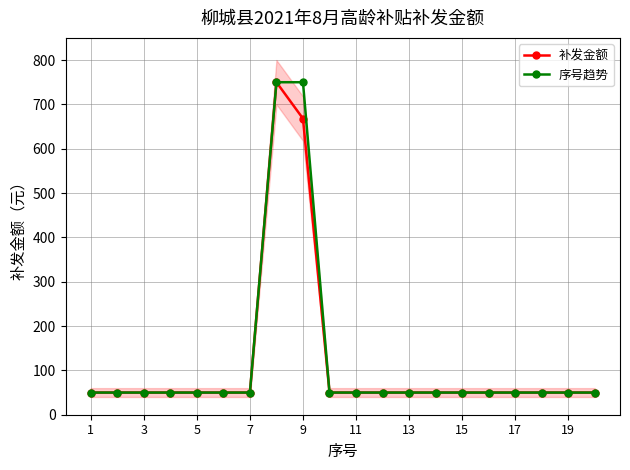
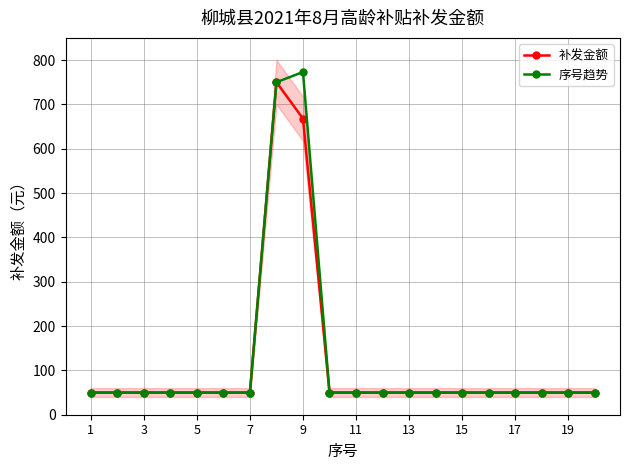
  {
    "序号趋势": {
-     "9": 750
+     "9": 770
    }
  }
